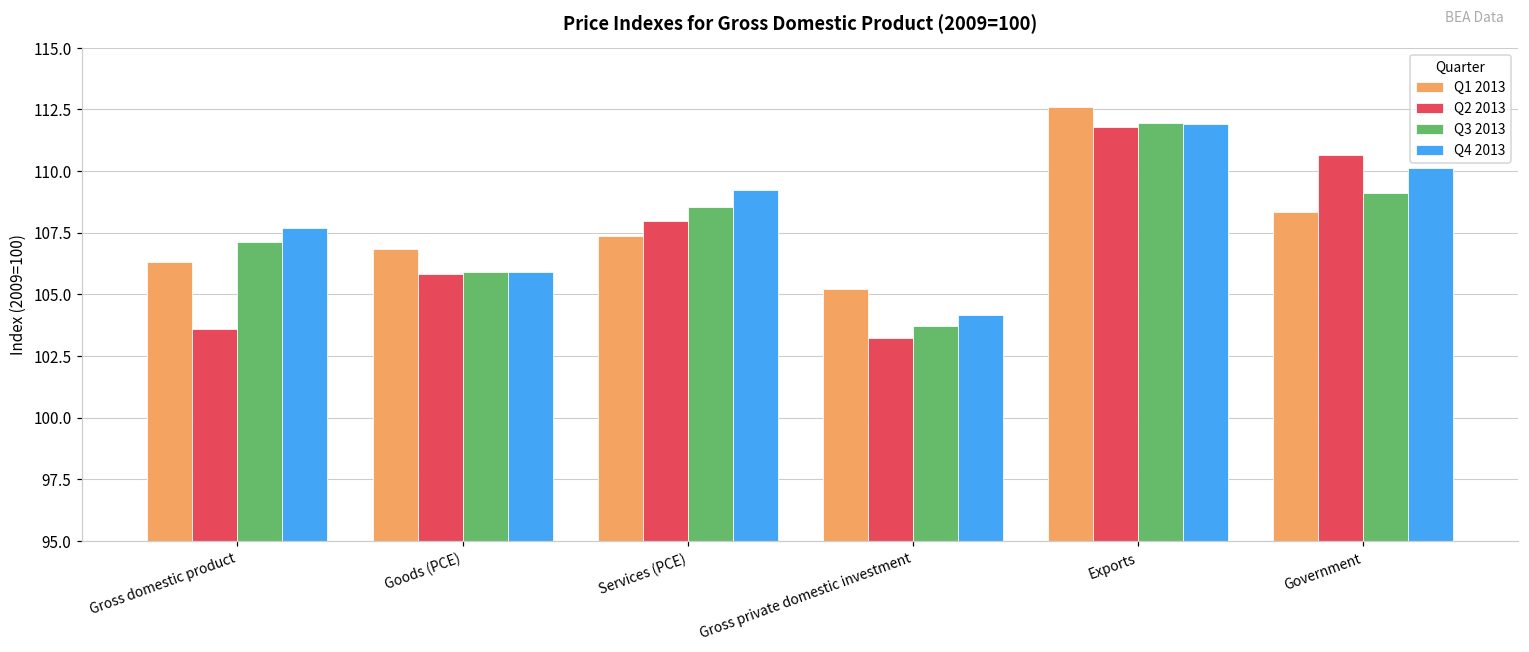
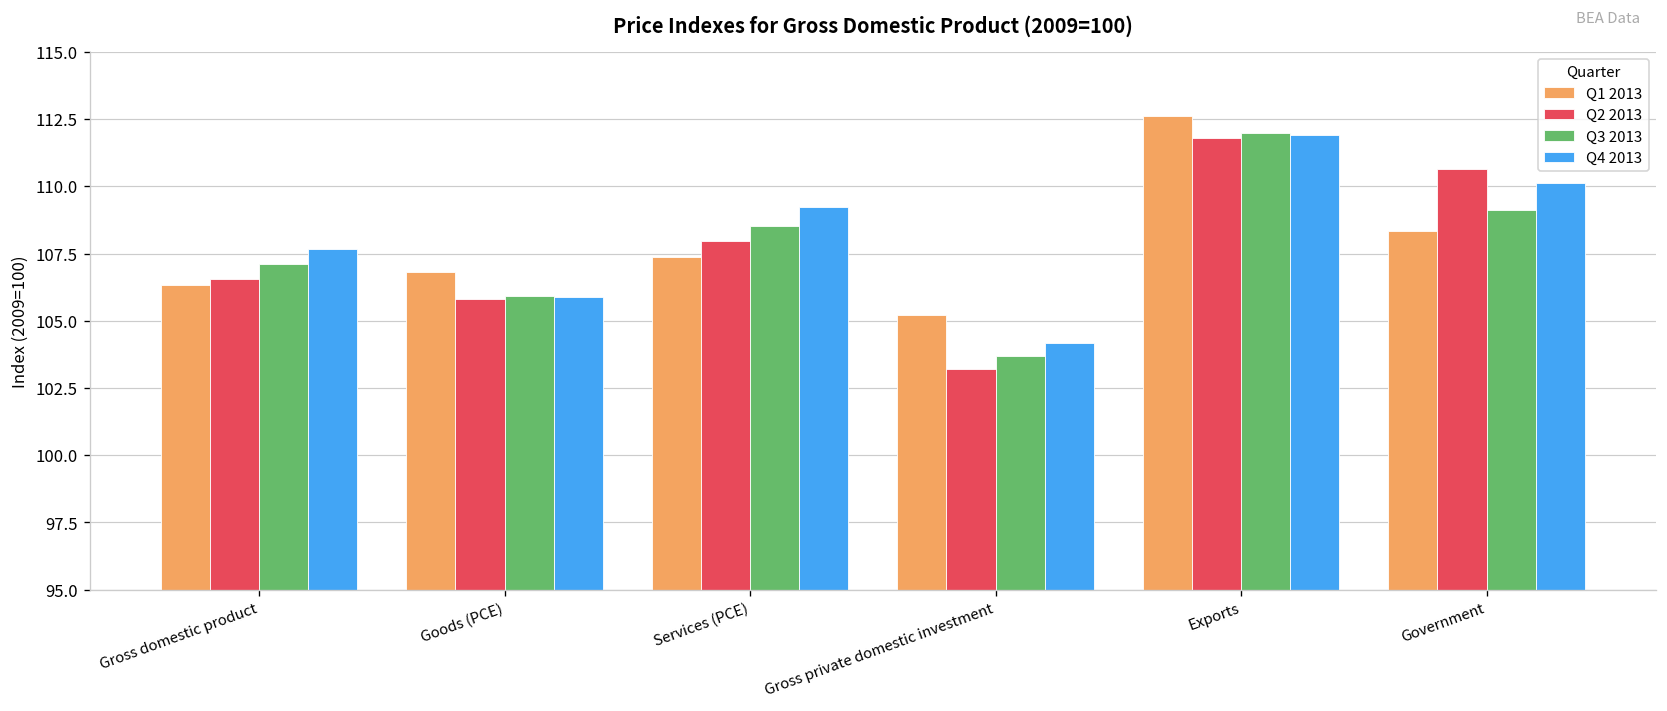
  {
    "Q1 2013": {
      "Gross domestic product": 106.3,
      "Goods (PCE)": 106.8,
      "Services (PCE)": 107.4,
      "Gross private domestic investment": 105.2,
      "Exports": 112.6,
      "Government": 108.3
    },
    "Q2 2013": {
-     "Gross domestic product": 103.6,
+     "Gross domestic product": 106.6,
      "Goods (PCE)": 105.8,
      "Services (PCE)": 108.0,
      "Gross private domestic investment": 103.2,
      "Exports": 111.8,
      "Government": 110.6
    },
    "Q3 2013": {
      "Gross domestic product": 107.1,
      "Goods (PCE)": 105.9,
      "Services (PCE)": 108.5,
      "Gross private domestic investment": 103.7,
      "Exports": 112.0,
      "Government": 109.1
    },
    "Q4 2013": {
      "Gross domestic product": 107.7,
      "Goods (PCE)": 105.9,
      "Services (PCE)": 109.2,
      "Gross private domestic investment": 104.2,
      "Exports": 111.9,
      "Government": 110.1
    }
  }
